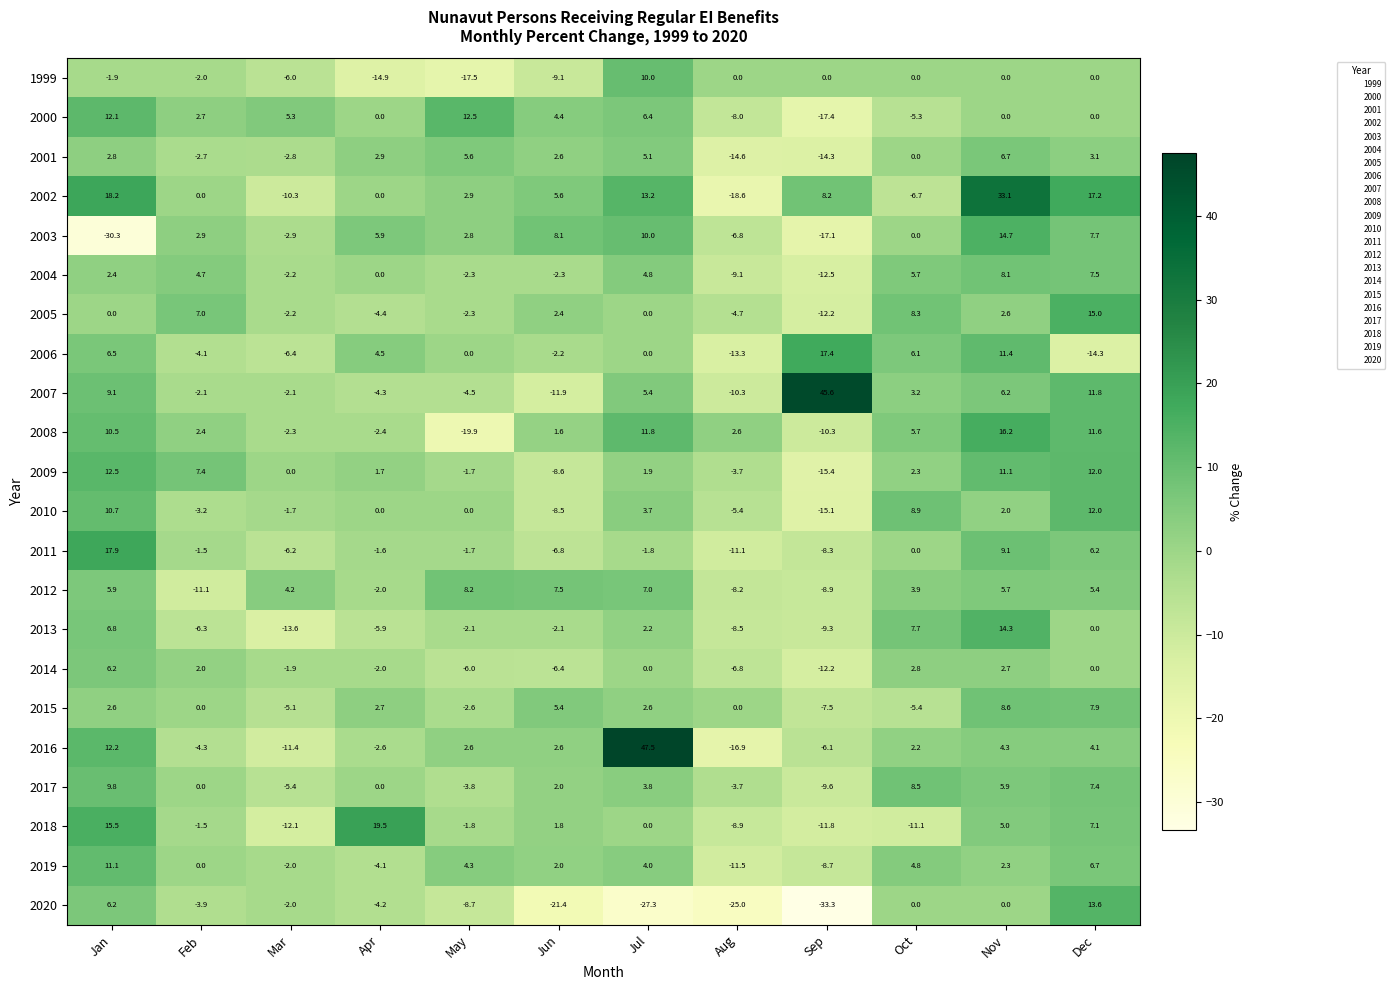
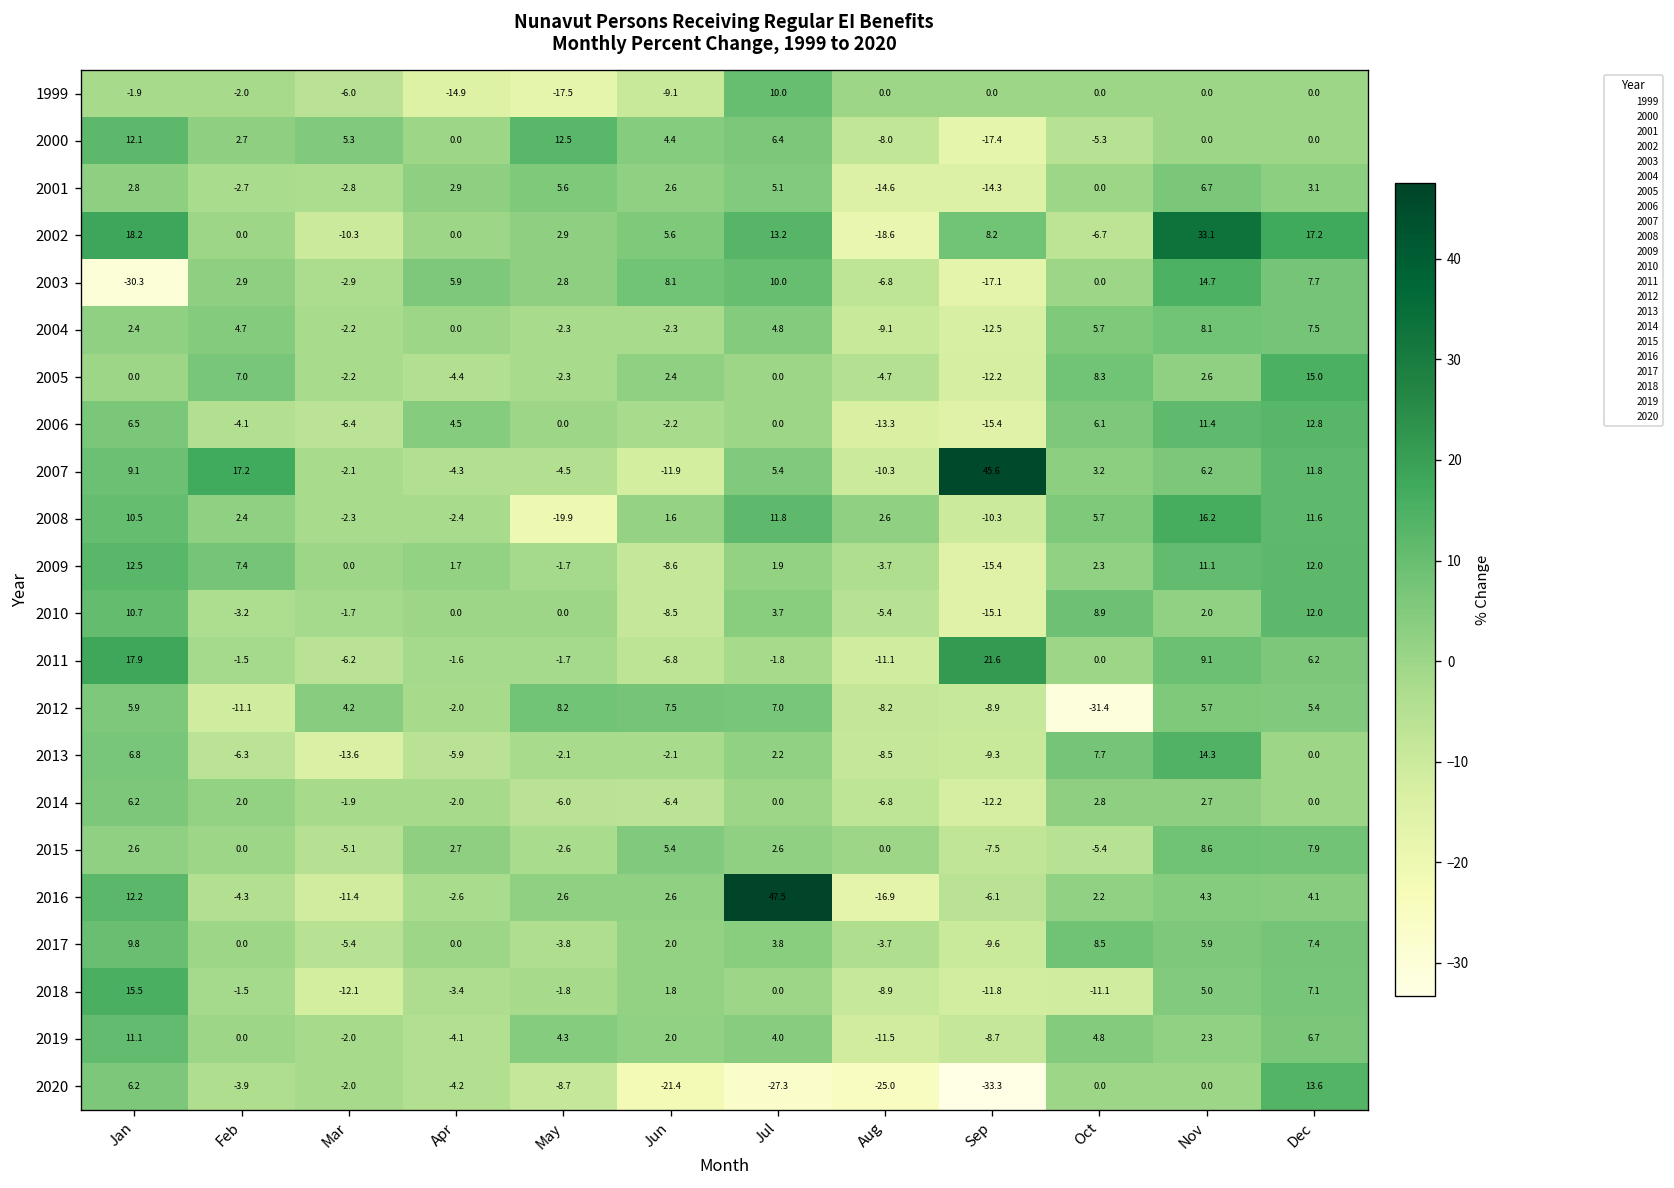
  {
    "2006": {
      "Jan": 6.5,
      "Feb": -4.1,
      "Mar": -6.4,
      "Apr": 4.5,
      "May": 0.0,
      "Jun": -2.2,
      "Jul": 0.0,
      "Aug": -13.3,
-     "Sep": 17.4,
+     "Sep": -15.4,
      "Oct": 6.1,
      "Nov": 11.4,
-     "Dec": -14.3
+     "Dec": 12.8
    },
    "2007": {
      "Jan": 9.1,
-     "Feb": -2.1,
+     "Feb": 17.2,
      "Mar": -2.1,
      "Apr": -4.3,
      "May": -4.5,
      "Jun": -11.9,
      "Jul": 5.4,
      "Aug": -10.3,
      "Sep": 45.6,
      "Oct": 3.2,
      "Nov": 6.2,
      "Dec": 11.8
    },
    "2011": {
      "Jan": 17.9,
      "Feb": -1.5,
      "Mar": -6.2,
      "Apr": -1.6,
      "May": -1.7,
      "Jun": -6.8,
      "Jul": -1.8,
      "Aug": -11.1,
-     "Sep": -8.3,
+     "Sep": 21.6,
      "Oct": 0.0,
      "Nov": 9.1,
      "Dec": 6.2
    },
    "2012": {
      "Jan": 5.9,
      "Feb": -11.1,
      "Mar": 4.2,
      "Apr": -2.0,
      "May": 8.2,
      "Jun": 7.5,
      "Jul": 7.0,
      "Aug": -8.2,
      "Sep": -8.9,
-     "Oct": 3.9,
+     "Oct": -31.4,
      "Nov": 5.7,
      "Dec": 5.4
    },
    "2018": {
      "Jan": 15.5,
      "Feb": -1.5,
      "Mar": -12.1,
-     "Apr": 19.5,
+     "Apr": -3.4,
      "May": -1.8,
      "Jun": 1.8,
      "Jul": 0.0,
      "Aug": -8.9,
      "Sep": -11.8,
      "Oct": -11.1,
      "Nov": 5.0,
      "Dec": 7.1
    }
  }
